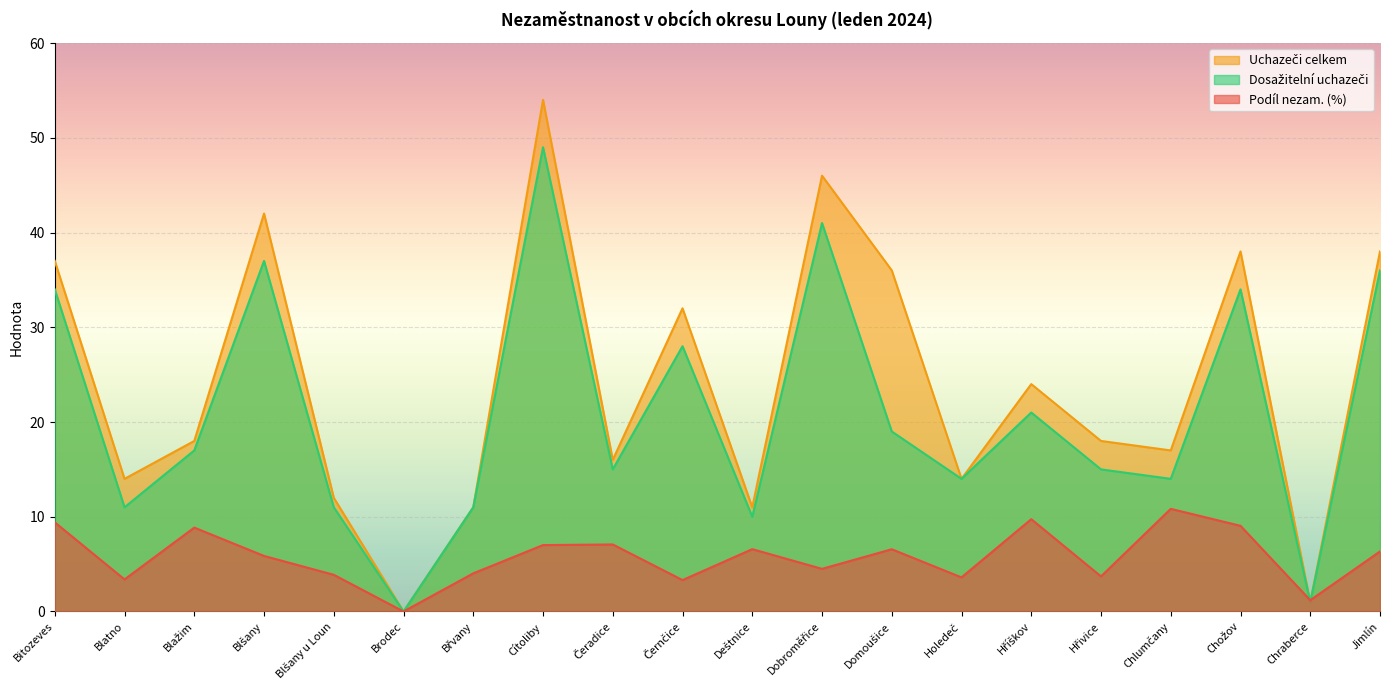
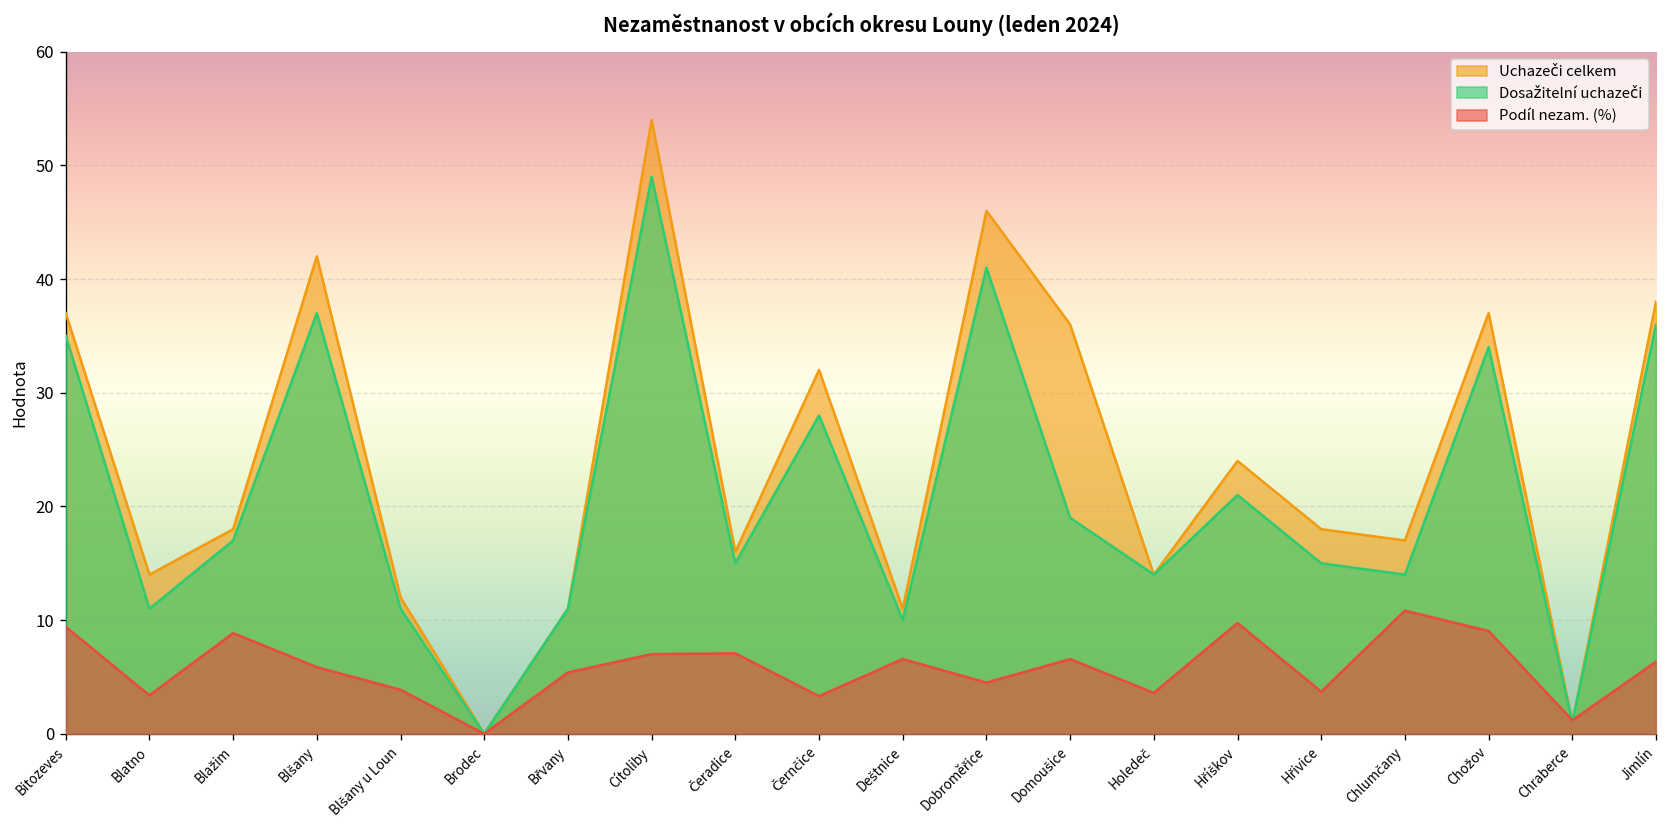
  {
    "Uchazeči celkem": {
      "Bitozeves": 37,
      "Blatno": 14,
      "Blažim": 18,
      "Blšany": 42,
      "Blšany u Loun": 12,
      "Cítoliby": 54,
      "Čeradice": 16,
      "Černčice": 32,
      "Deštnice": 11,
      "Dobroměřice": 46,
      "Domoušice": 36,
      "Hříškov": 24,
      "Hřivice": 18,
      "Chlumčany": 17,
-     "Chožov": 38,
+     "Chožov": 37,
      "Jimlín": 38
    },
    "Dosažitelní uchazeči": {
-     "Bitozeves": 34,
+     "Bitozeves": 35,
      "Blatno": 11,
      "Blažim": 17,
      "Blšany": 37,
      "Blšany u Loun": 11,
      "Cítoliby": 49,
      "Čeradice": 15,
      "Černčice": 28,
      "Deštnice": 10,
      "Dobroměřice": 41,
      "Domoušice": 19,
      "Hříškov": 21,
      "Hřivice": 15,
      "Chlumčany": 14,
      "Chožov": 34,
      "Jimlín": 36
    },
    "Podíl nezam. (%)": {
      "Bitozeves": 9,
      "Blatno": 3,
      "Blažim": 9,
      "Blšany": 6,
      "Blšany u Loun": 4,
-     "Břvany": 4,
+     "Břvany": 5,
      "Cítoliby": 7,
      "Čeradice": 7,
      "Černčice": 3,
      "Deštnice": 7,
      "Dobroměřice": 5,
      "Domoušice": 7,
      "Holedeč": 4,
      "Hříškov": 10,
      "Hřivice": 4,
      "Chlumčany": 11,
      "Chožov": 9,
      "Jimlín": 6
    }
  }
